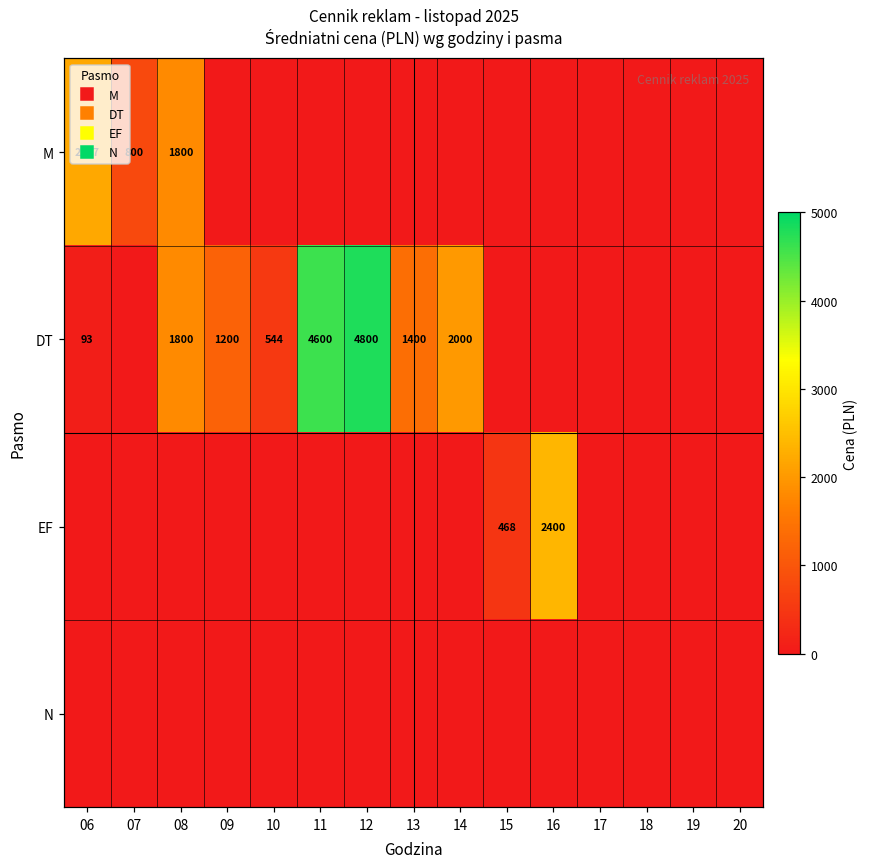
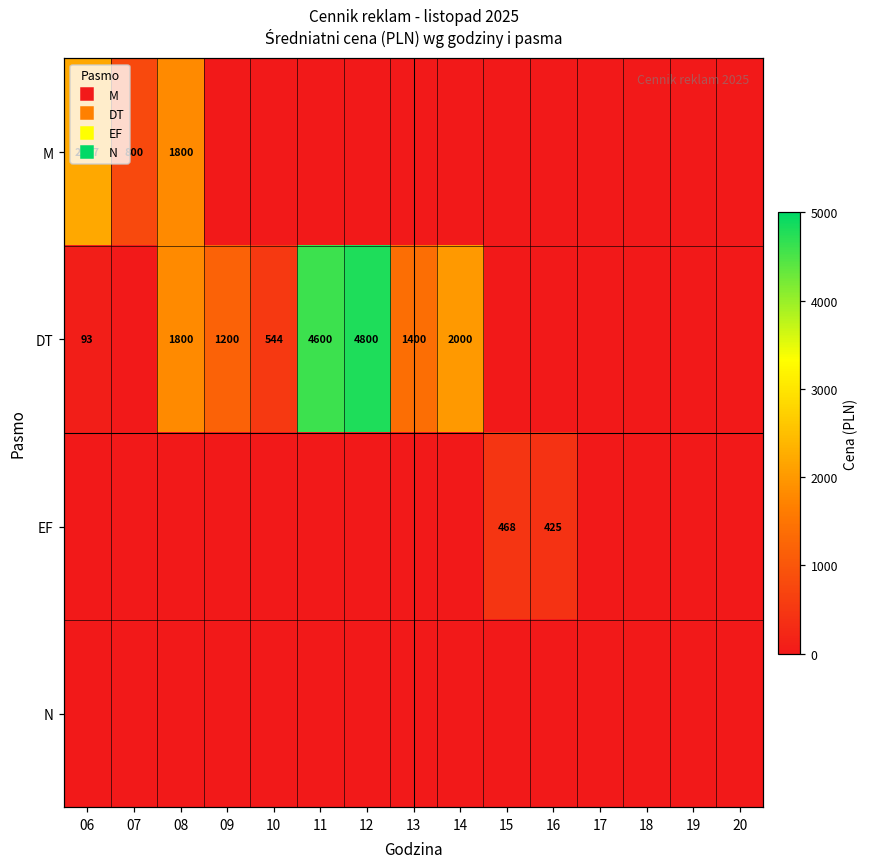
  {
    "M": {
      "08": 1800,
      "19": 2025
    },
    "DT": {
      "06": 93,
      "08": 1800,
      "09": 1200,
      "10": 544,
      "11": 4600,
      "12": 4800,
      "13": 1400,
      "14": 2000
    },
    "EF": {
      "15": 468,
-     "16": 2400
+     "16": 425
    }
  }
